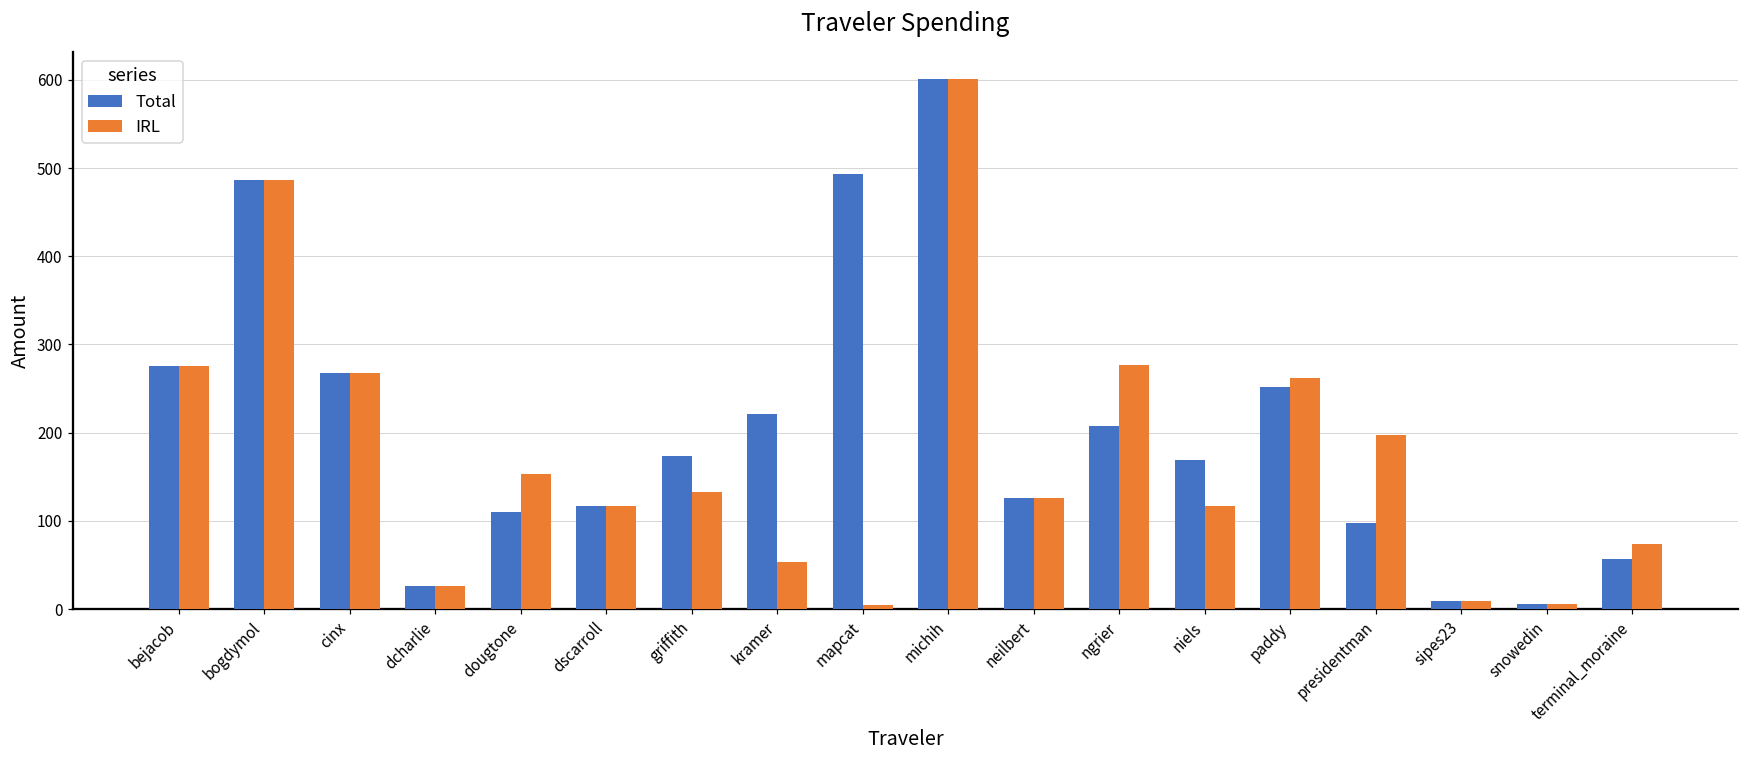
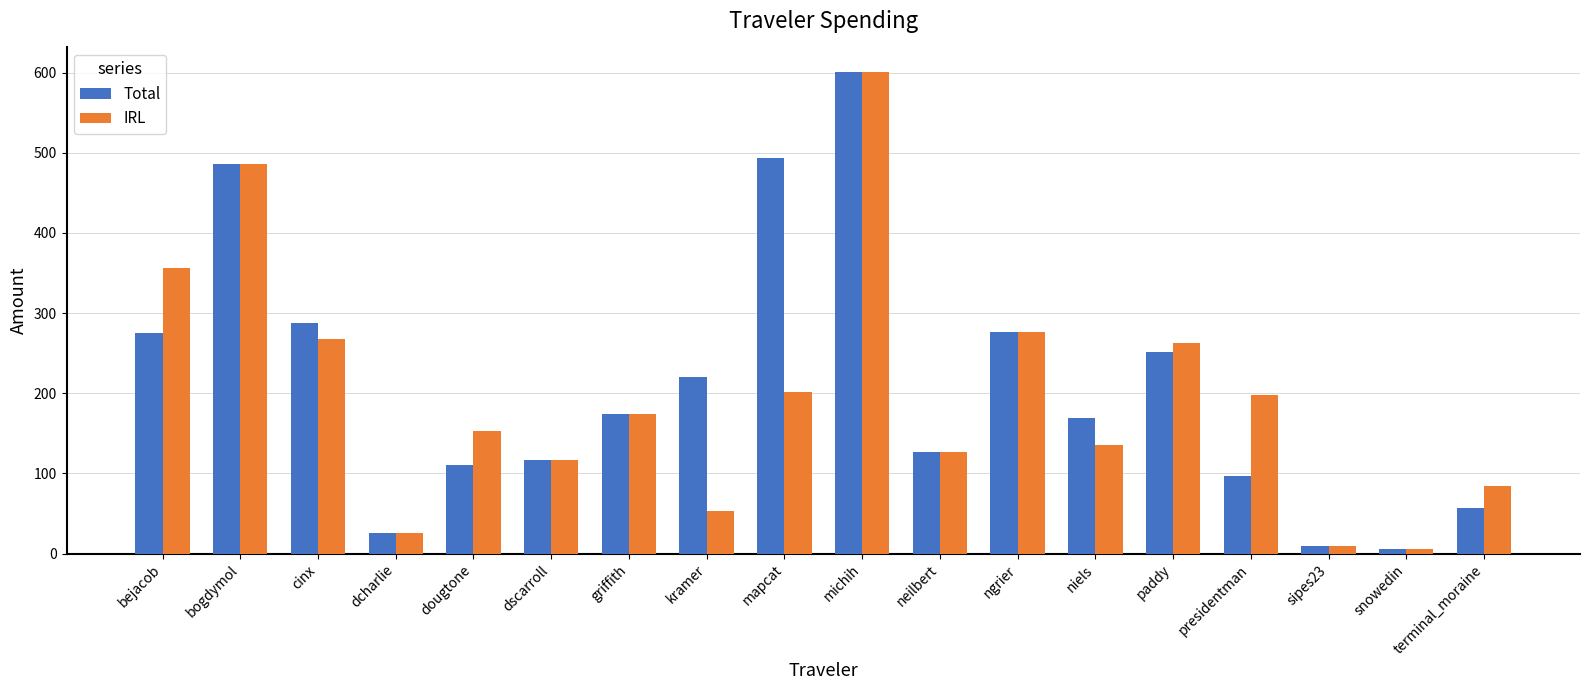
  {
    "Total": {
      "bejacob": 280,
      "bogdymol": 490,
-     "cinx": 270,
+     "cinx": 290,
      "dcharlie": 30,
      "dougtone": 110,
      "dscarroll": 120,
      "griffith": 170,
      "kramer": 220,
      "mapcat": 490,
      "michih": 600,
      "neilbert": 130,
-     "ngrier": 210,
+     "ngrier": 280,
      "niels": 170,
      "paddy": 250,
      "presidentman": 100,
      "sipes23": 10,
      "snowedin": 10,
      "terminal_moraine": 60
    },
    "IRL": {
-     "bejacob": 280,
+     "bejacob": 360,
      "bogdymol": 490,
      "cinx": 270,
      "dcharlie": 30,
      "dougtone": 150,
      "dscarroll": 120,
-     "griffith": 130,
+     "griffith": 170,
      "kramer": 50,
-     "mapcat": 0,
+     "mapcat": 200,
      "michih": 600,
      "neilbert": 130,
      "ngrier": 280,
-     "niels": 120,
+     "niels": 140,
      "paddy": 260,
      "presidentman": 200,
      "sipes23": 10,
      "snowedin": 10,
-     "terminal_moraine": 70
+     "terminal_moraine": 80
    }
  }
